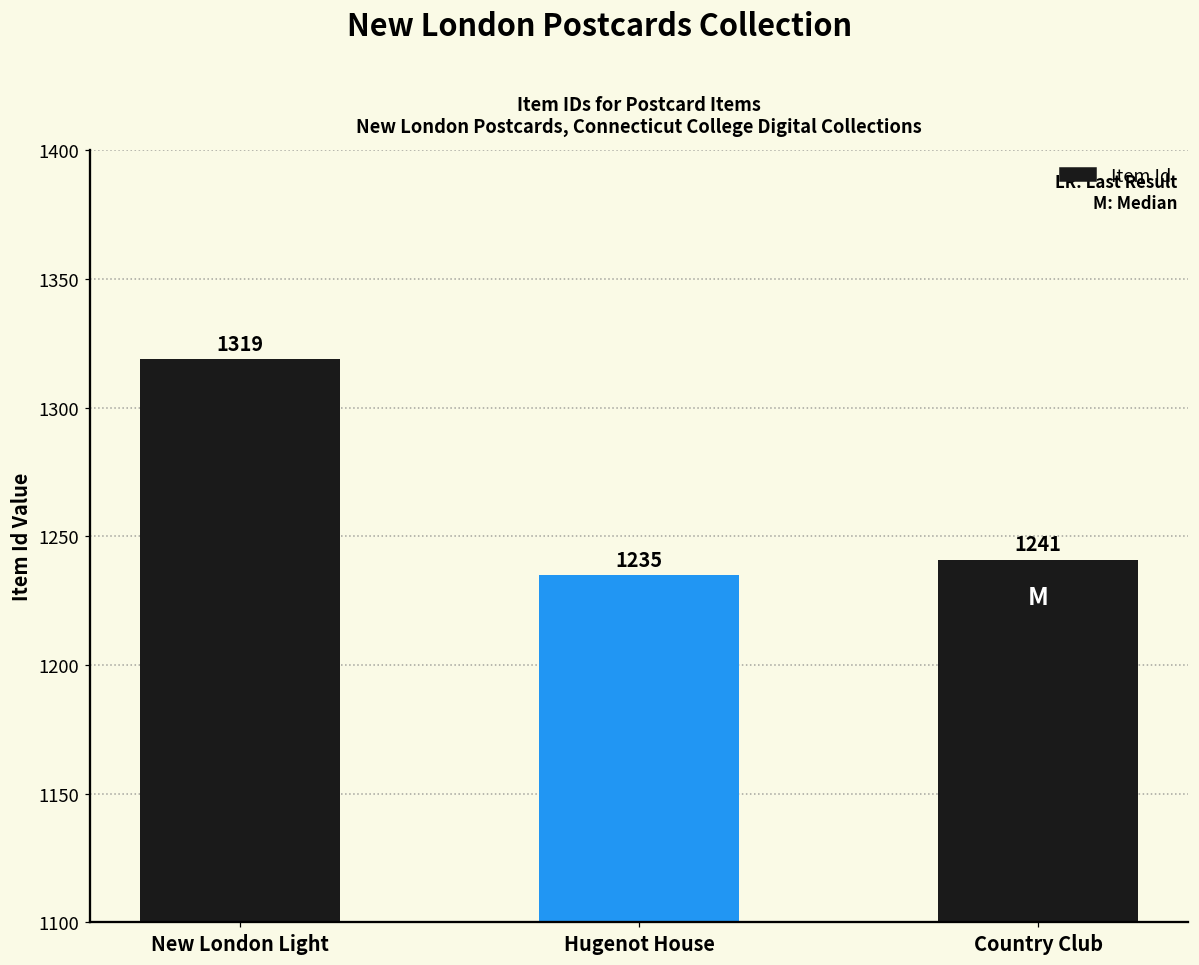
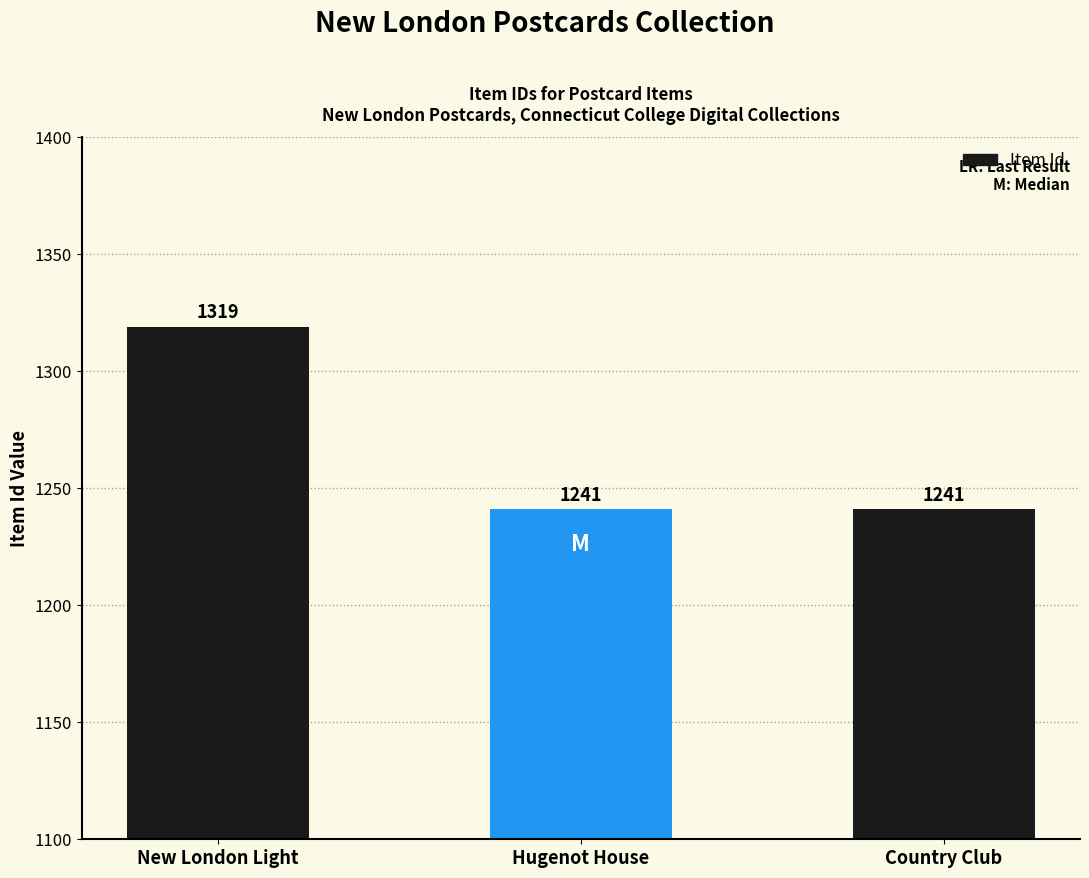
  {
    "New London Light": 1319,
-   "Hugenot House": 1235,
+   "Hugenot House": 1241,
    "Country Club": 1241
  }
